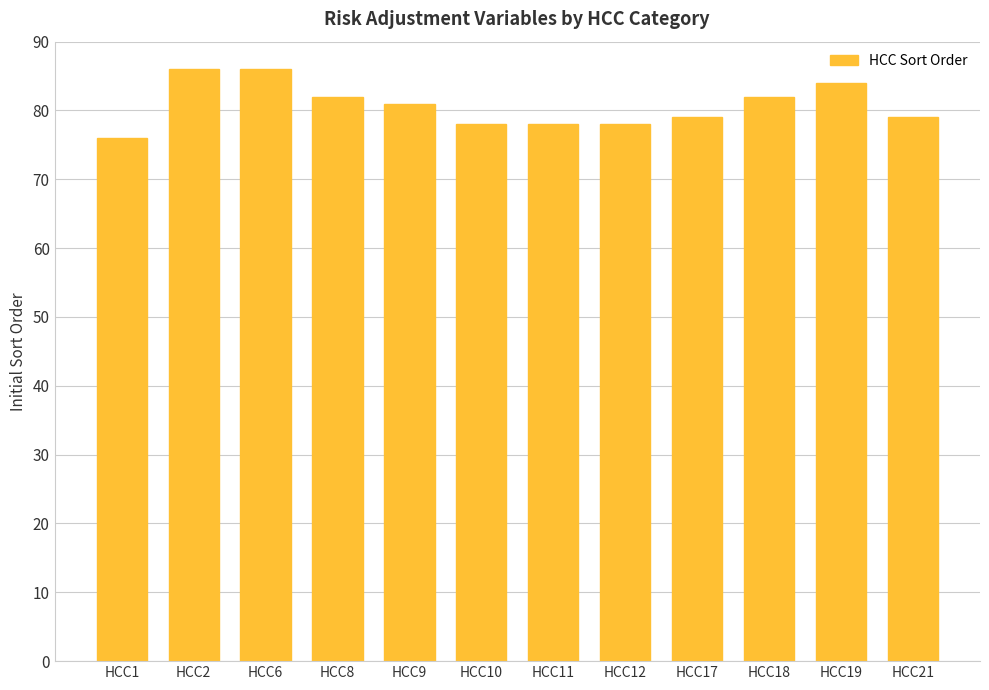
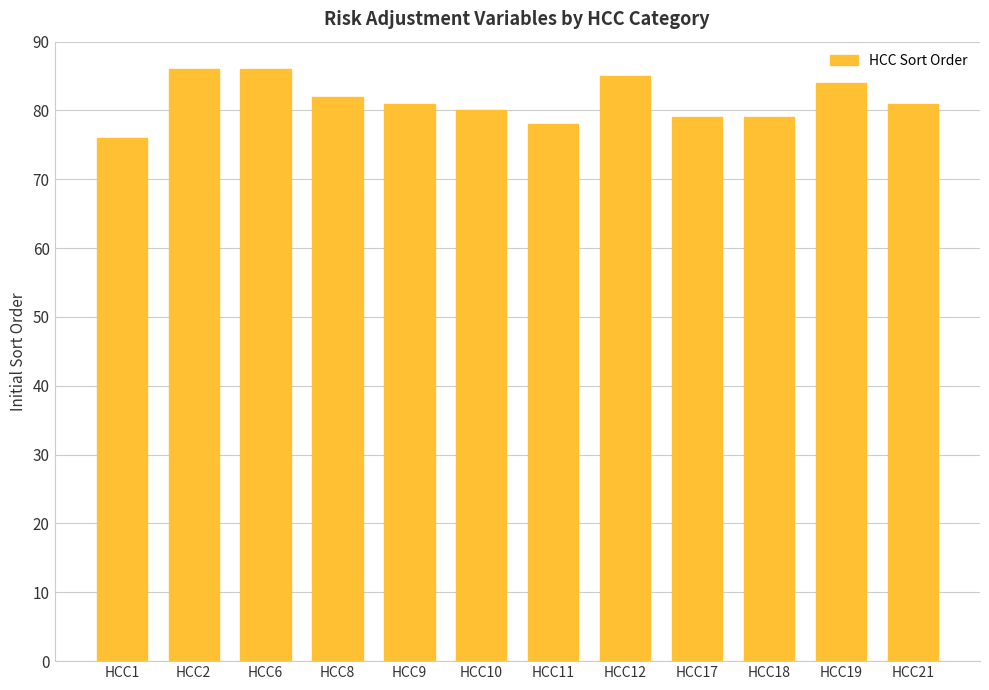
  {
    "HCC1": 76,
    "HCC2": 86,
    "HCC6": 86,
    "HCC8": 82,
    "HCC9": 81,
-   "HCC10": 78,
+   "HCC10": 80,
    "HCC11": 78,
-   "HCC12": 78,
+   "HCC12": 85,
    "HCC17": 79,
-   "HCC18": 82,
+   "HCC18": 79,
    "HCC19": 84,
-   "HCC21": 79
+   "HCC21": 81
  }
